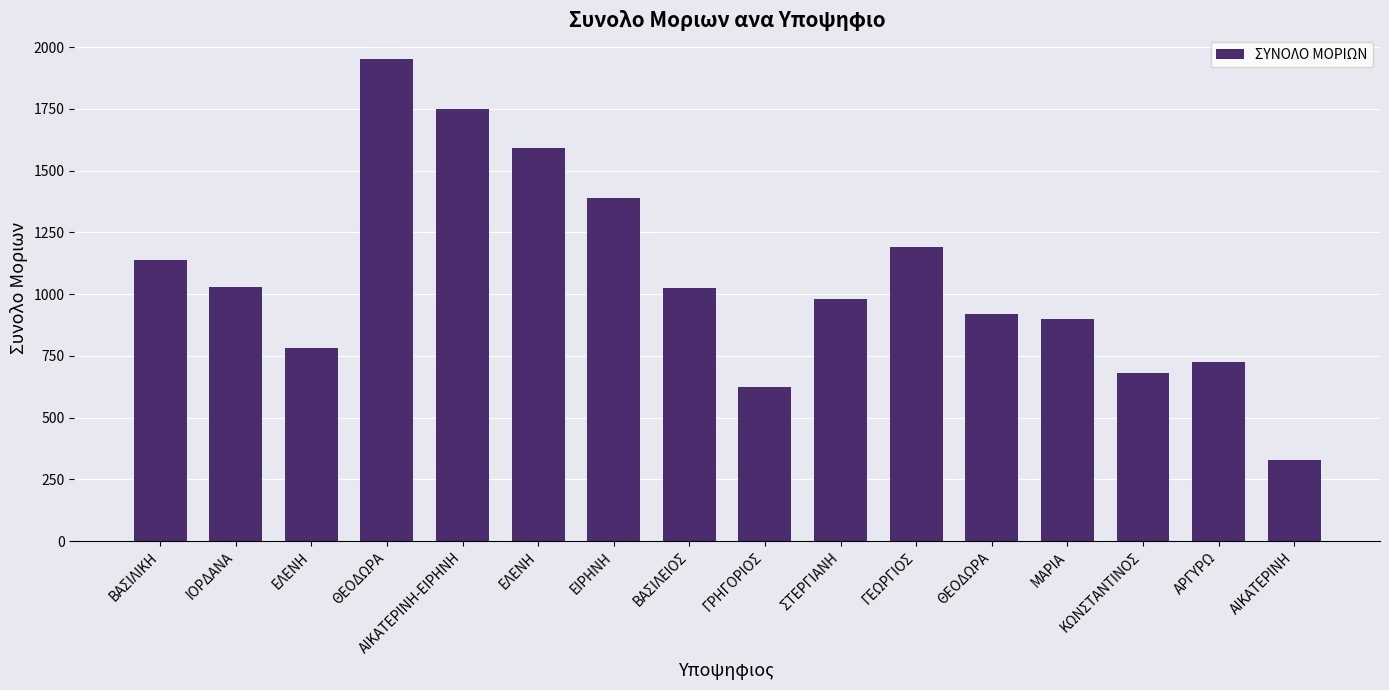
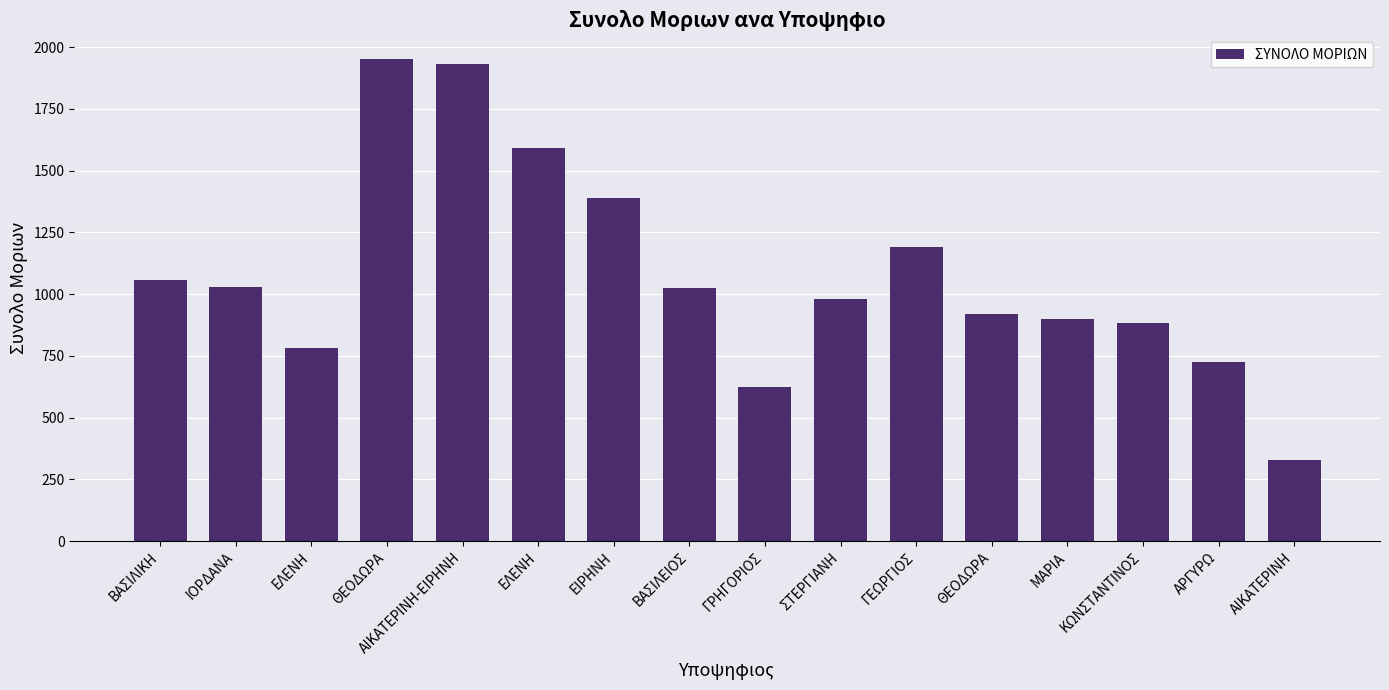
  {
-   "ΒΑΣΙΛΙΚΗ": 1140,
+   "ΒΑΣΙΛΙΚΗ": 1060,
    "ΙΟΡΔΑΝΑ": 1030,
-   "ΑΙΚΑΤΕΡΙΝΗ-ΕΙΡΗΝΗ": 1750,
+   "ΑΙΚΑΤΕΡΙΝΗ-ΕΙΡΗΝΗ": 1930,
    "ΕΙΡΗΝΗ": 1390,
    "ΒΑΣΙΛΕΙΟΣ": 1020,
    "ΓΡΗΓΟΡΙΟΣ": 620,
    "ΣΤΕΡΓΙΑΝΗ": 980,
    "ΓΕΩΡΓΙΟΣ": 1190,
    "ΜΑΡΙΑ": 900,
-   "ΚΩΝΣΤΑΝΤΙΝΟΣ": 680,
+   "ΚΩΝΣΤΑΝΤΙΝΟΣ": 880,
    "ΑΡΓΥΡΩ": 720,
    "ΑΙΚΑΤΕΡΙΝΗ": 330
  }
